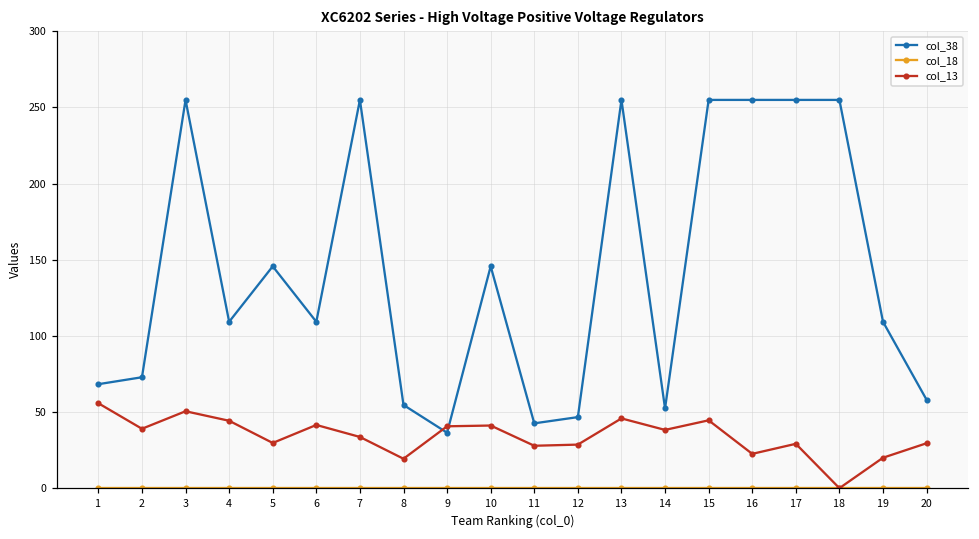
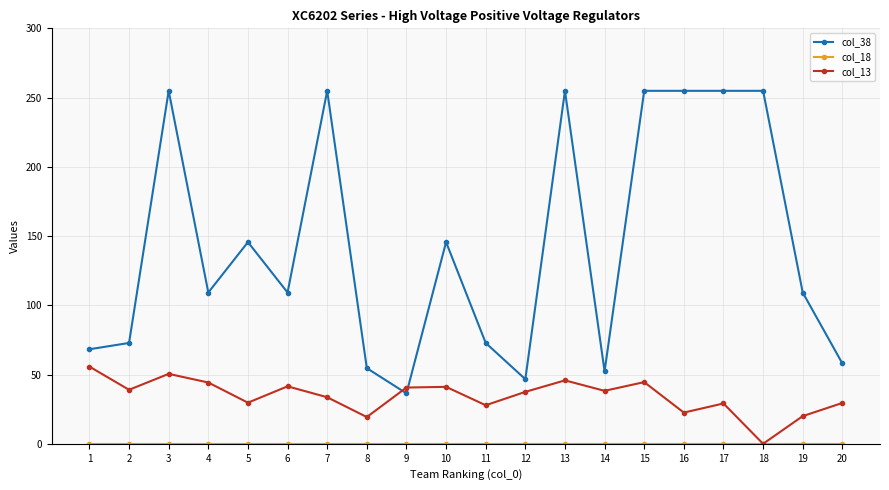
  {
    "col_38": {
      "1": 68,
      "2": 73,
      "3": 255,
      "4": 109,
      "5": 146,
      "6": 109,
      "7": 255,
      "8": 55,
      "9": 36,
      "10": 146,
-     "11": 43,
+     "11": 73,
      "12": 47,
      "13": 255,
      "14": 52,
      "15": 255,
      "16": 255,
      "17": 255,
      "18": 255,
      "19": 109,
      "20": 58
    },
    "col_18": {
      "1": 0,
      "2": 0,
      "3": 0,
      "4": 0,
      "5": 0,
      "6": 0,
      "7": 0,
      "8": 0,
      "9": 0,
      "10": 0,
      "11": 0,
      "12": 0,
      "13": 0,
      "14": 0,
      "15": 0,
      "16": 0,
      "17": 0,
      "19": 0,
      "20": 0
    },
    "col_13": {
      "1": 56,
      "2": 39,
      "3": 51,
      "4": 44,
      "5": 30,
      "6": 42,
      "7": 34,
      "8": 19,
      "9": 41,
      "10": 41,
      "11": 28,
-     "12": 29,
+     "12": 38,
      "13": 46,
      "14": 38,
      "15": 45,
      "16": 23,
      "17": 29,
      "19": 20,
      "20": 30
    }
  }
